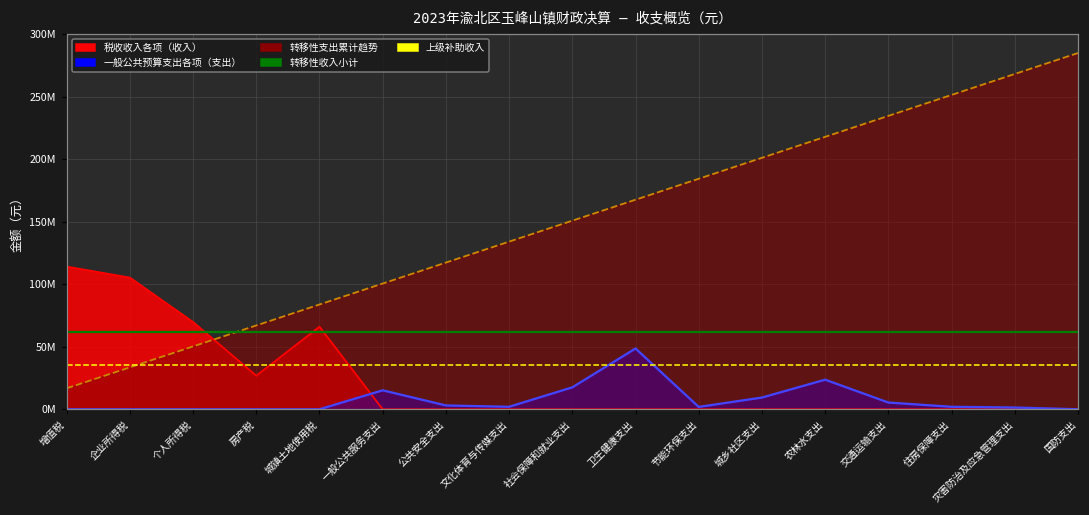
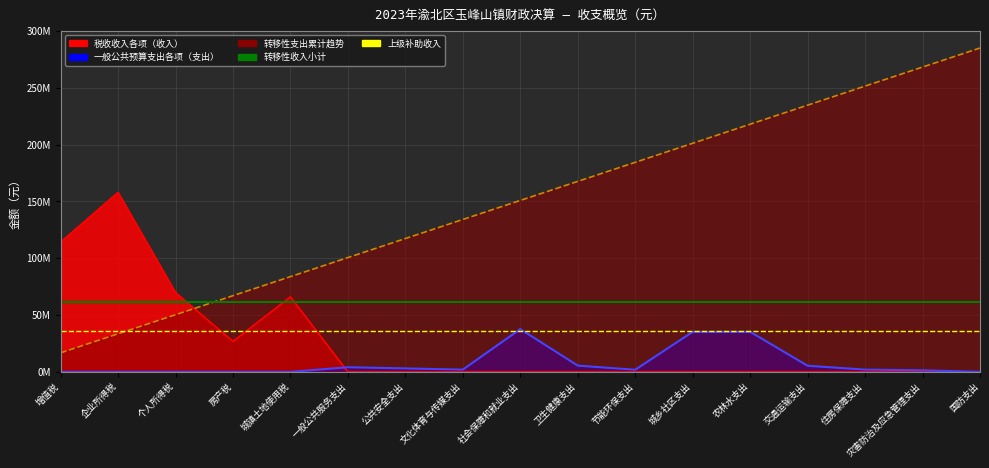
  {
    "税收收入各项（收入）": {
      "增值税": 114000000,
-     "企业所得税": 105000000,
+     "企业所得税": 158000000,
      "个人所得税": 70000000,
      "房产税": 27000000,
      "城镇土地使用税": 66000000,
      "一般公共服务支出": 0,
      "公共安全支出": 0,
      "社会保障和就业支出": 0,
      "卫生健康支出": 0,
      "城乡社区支出": 0,
      "农林水支出": 0,
      "交通运输支出": 0
    },
    "一般公共预算支出各项（支出）": {
      "增值税": 0,
      "企业所得税": 0,
      "个人所得税": 0,
      "房产税": 0,
      "城镇土地使用税": 0,
-     "一般公共服务支出": 15000000,
+     "一般公共服务支出": 4000000,
      "公共安全支出": 3000000,
-     "社会保障和就业支出": 18000000,
-     "卫生健康支出": 49000000,
-     "城乡社区支出": 9000000,
-     "农林水支出": 24000000,
+     "社会保障和就业支出": 38000000,
+     "卫生健康支出": 6000000,
+     "城乡社区支出": 35000000,
+     "农林水支出": 35000000,
      "交通运输支出": 5000000
    },
    "转移性支出累计趋势": {
      "增值税": 17000000,
      "企业所得税": 34000000,
      "个人所得税": 50000000,
      "房产税": 67000000,
      "城镇土地使用税": 84000000,
      "一般公共服务支出": 101000000,
      "公共安全支出": 117000000,
      "文化体育与传媒支出": 134000000,
      "社会保障和就业支出": 151000000,
      "卫生健康支出": 168000000,
      "节能环保支出": 184000000,
      "城乡社区支出": 201000000,
      "农林水支出": 218000000,
      "交通运输支出": 235000000,
      "住房保障支出": 251000000,
      "灾害防治及应急管理支出": 268000000,
      "国防支出": 285000000
    }
  }
